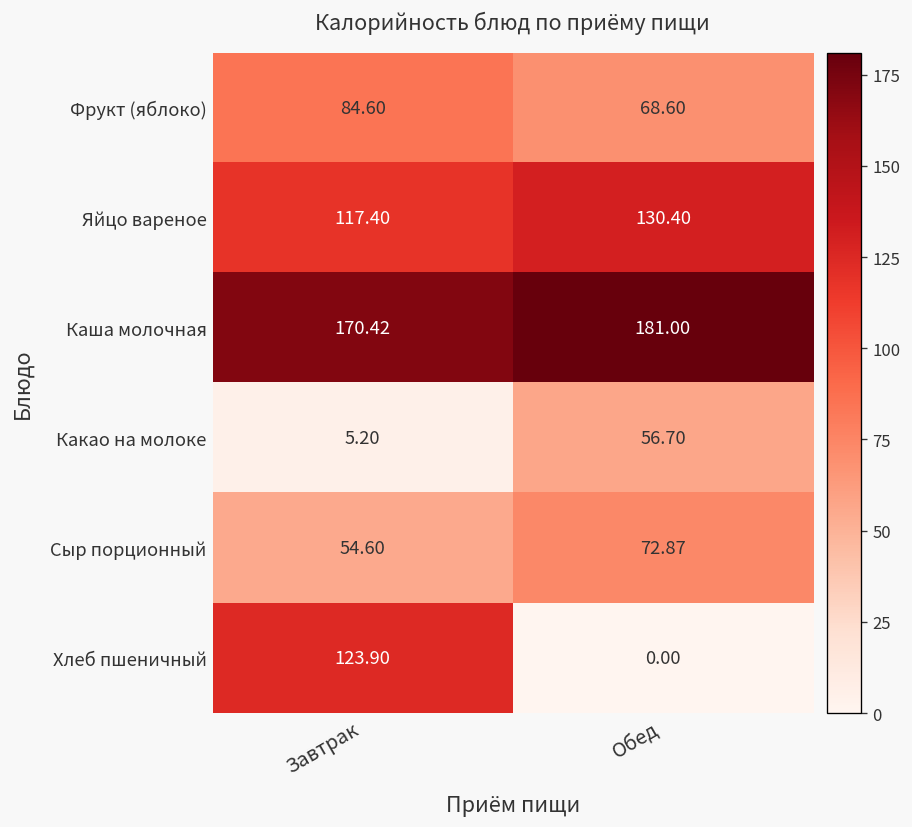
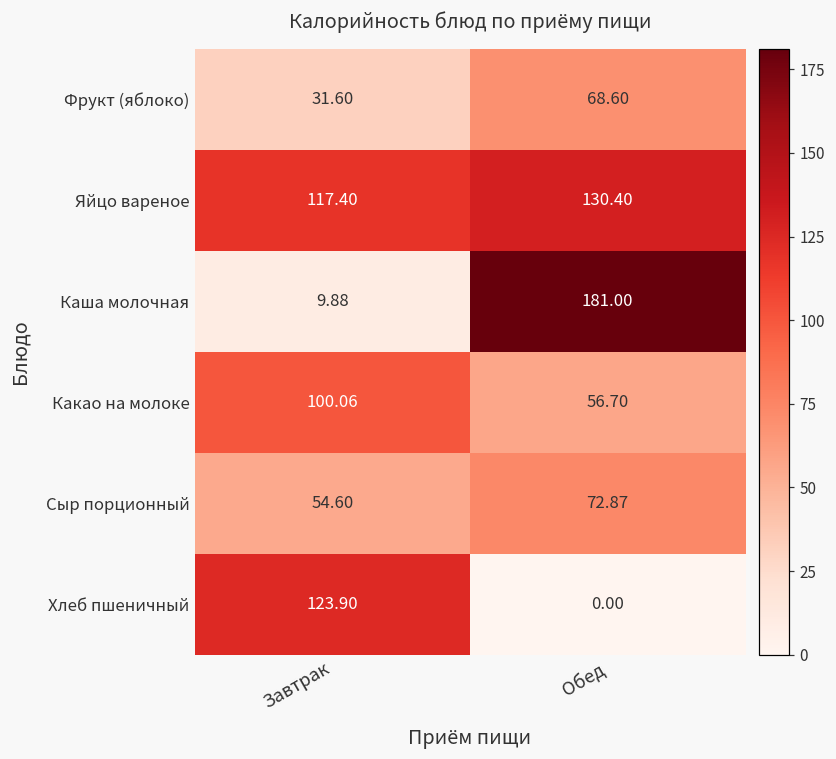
  {
    "Фрукт (яблоко)": {
-     "Завтрак": 84.60,
+     "Завтрак": 31.60,
      "Обед": 68.60
    },
    "Яйцо вареное": {
      "Завтрак": 117.40,
      "Обед": 130.40
    },
    "Каша молочная": {
-     "Завтрак": 170.42,
+     "Завтрак": 9.88,
      "Обед": 181.00
    },
    "Какао на молоке": {
-     "Завтрак": 5.20,
+     "Завтрак": 100.06,
      "Обед": 56.70
    },
    "Сыр порционный": {
      "Завтрак": 54.60,
      "Обед": 72.87
    },
    "Хлеб пшеничный": {
      "Завтрак": 123.90,
      "Обед": 0.00
    }
  }
